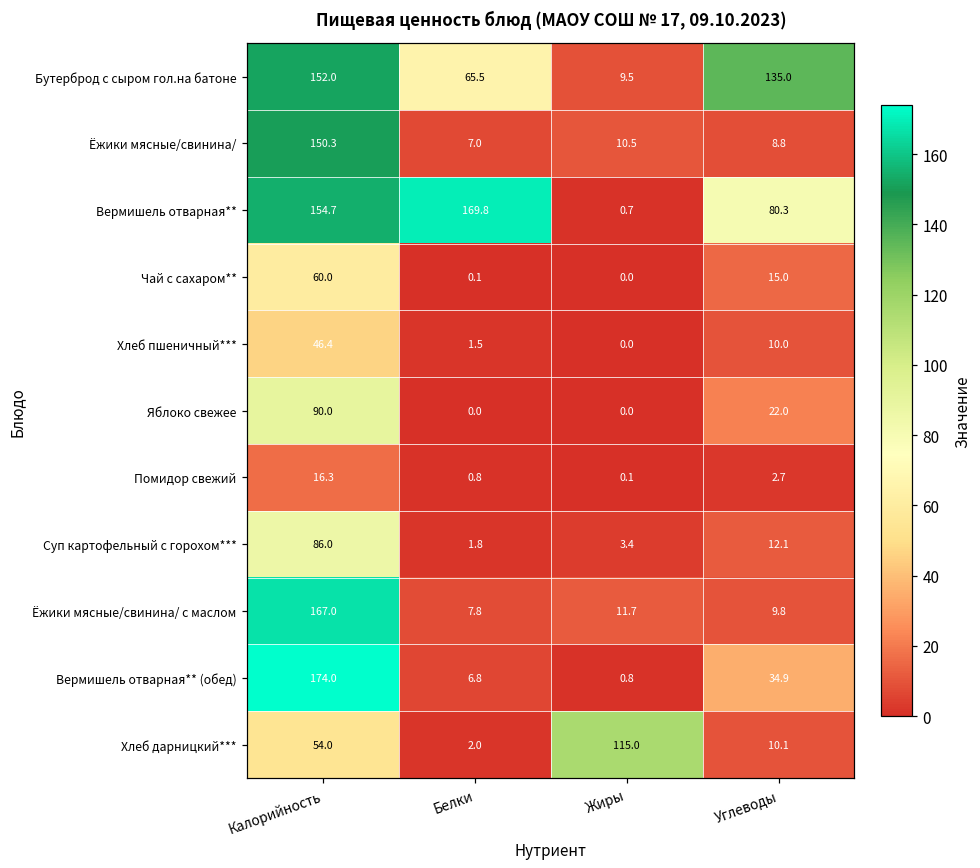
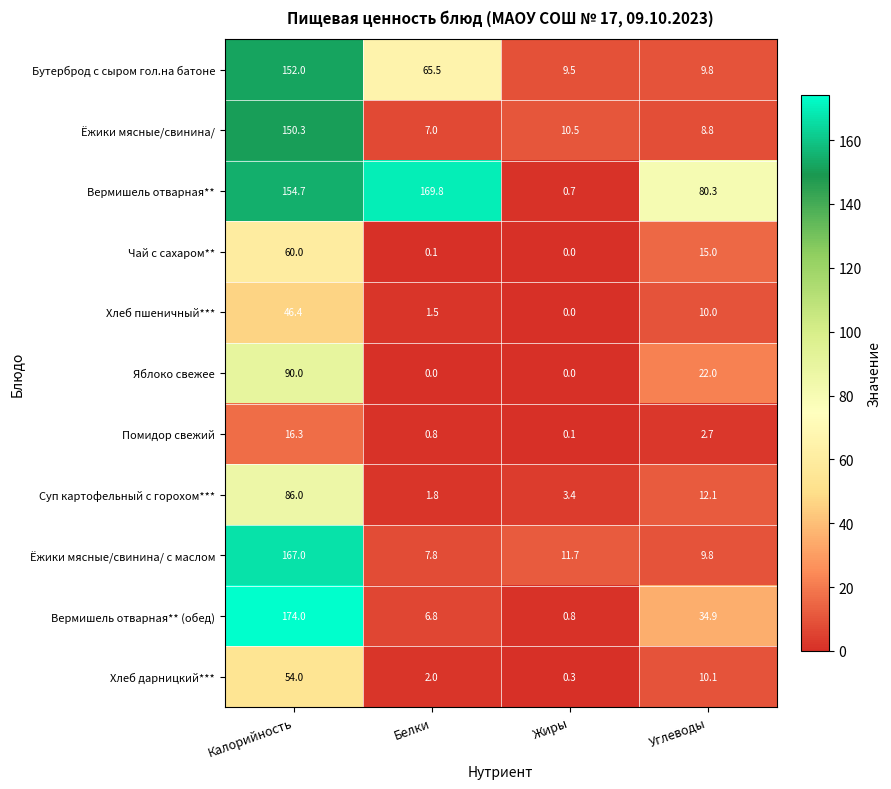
  {
    "Бутерброд с сыром гол.на батоне": {
      "Калорийность": 152.0,
      "Белки": 65.5,
      "Жиры": 9.5,
-     "Углеводы": 135.0
+     "Углеводы": 9.8
    },
    "Ёжики мясные/свинина/": {
      "Калорийность": 150.3,
      "Белки": 7.0,
      "Жиры": 10.5,
      "Углеводы": 8.8
    },
    "Вермишель отварная**": {
      "Калорийность": 154.7,
      "Белки": 169.8,
      "Жиры": 0.7,
      "Углеводы": 80.3
    },
    "Чай с сахаром**": {
      "Калорийность": 60.0,
      "Белки": 0.1,
      "Жиры": 0.0,
      "Углеводы": 15.0
    },
    "Хлеб пшеничный***": {
      "Калорийность": 46.4,
      "Белки": 1.5,
      "Жиры": 0.0,
      "Углеводы": 10.0
    },
    "Яблоко свежее": {
      "Калорийность": 90.0,
      "Белки": 0.0,
      "Жиры": 0.0,
      "Углеводы": 22.0
    },
    "Помидор свежий": {
      "Калорийность": 16.3,
      "Белки": 0.8,
      "Жиры": 0.1,
      "Углеводы": 2.7
    },
    "Суп картофельный с горохом***": {
      "Калорийность": 86.0,
      "Белки": 1.8,
      "Жиры": 3.4,
      "Углеводы": 12.1
    },
    "Ёжики мясные/свинина/ с маслом": {
      "Калорийность": 167.0,
      "Белки": 7.8,
      "Жиры": 11.7,
      "Углеводы": 9.8
    },
    "Вермишель отварная** (обед)": {
      "Калорийность": 174.0,
      "Белки": 6.8,
      "Жиры": 0.8,
      "Углеводы": 34.9
    },
    "Хлеб дарницкий***": {
      "Калорийность": 54.0,
      "Белки": 2.0,
-     "Жиры": 115.0,
+     "Жиры": 0.3,
      "Углеводы": 10.1
    }
  }
